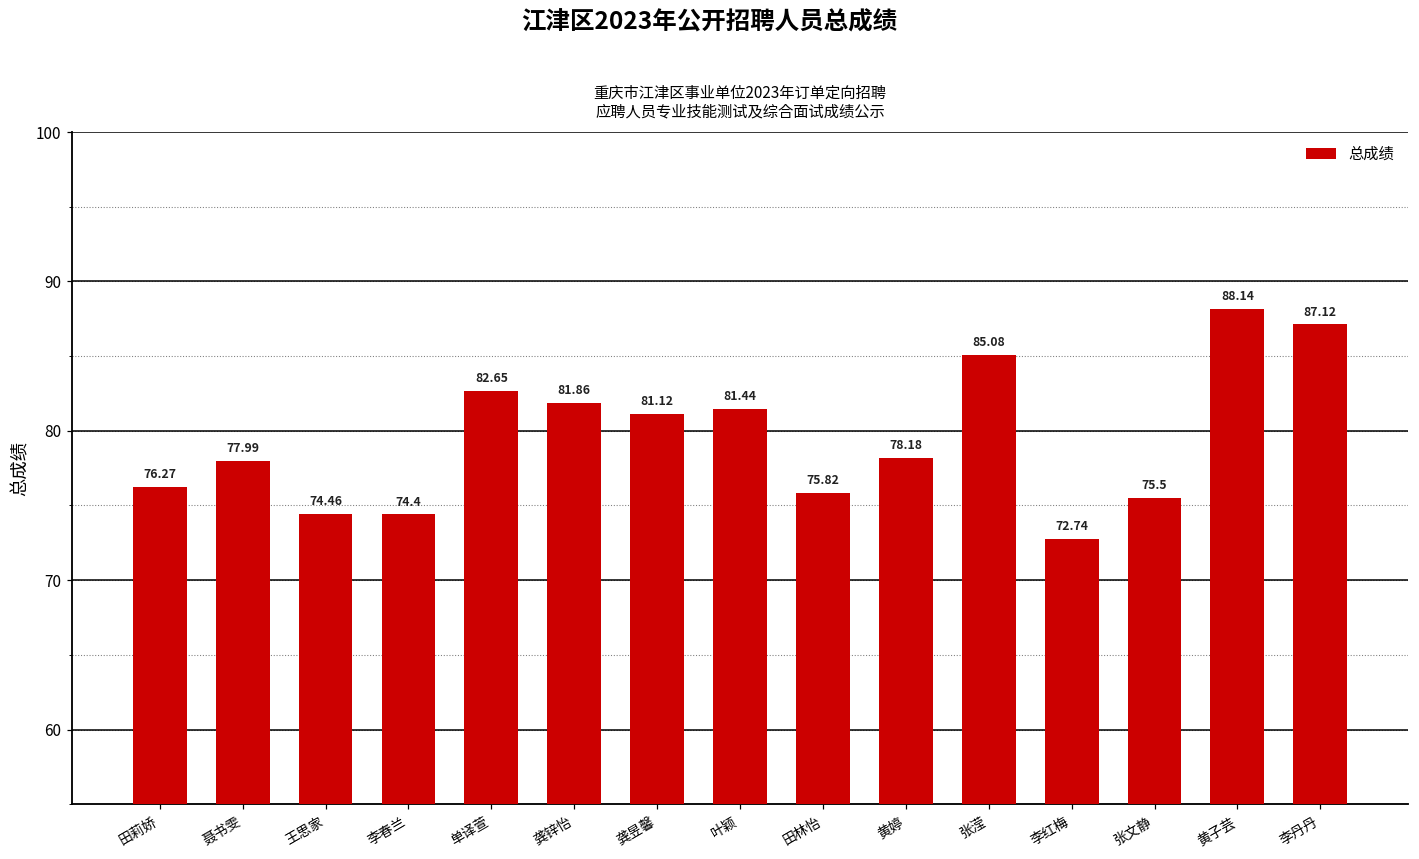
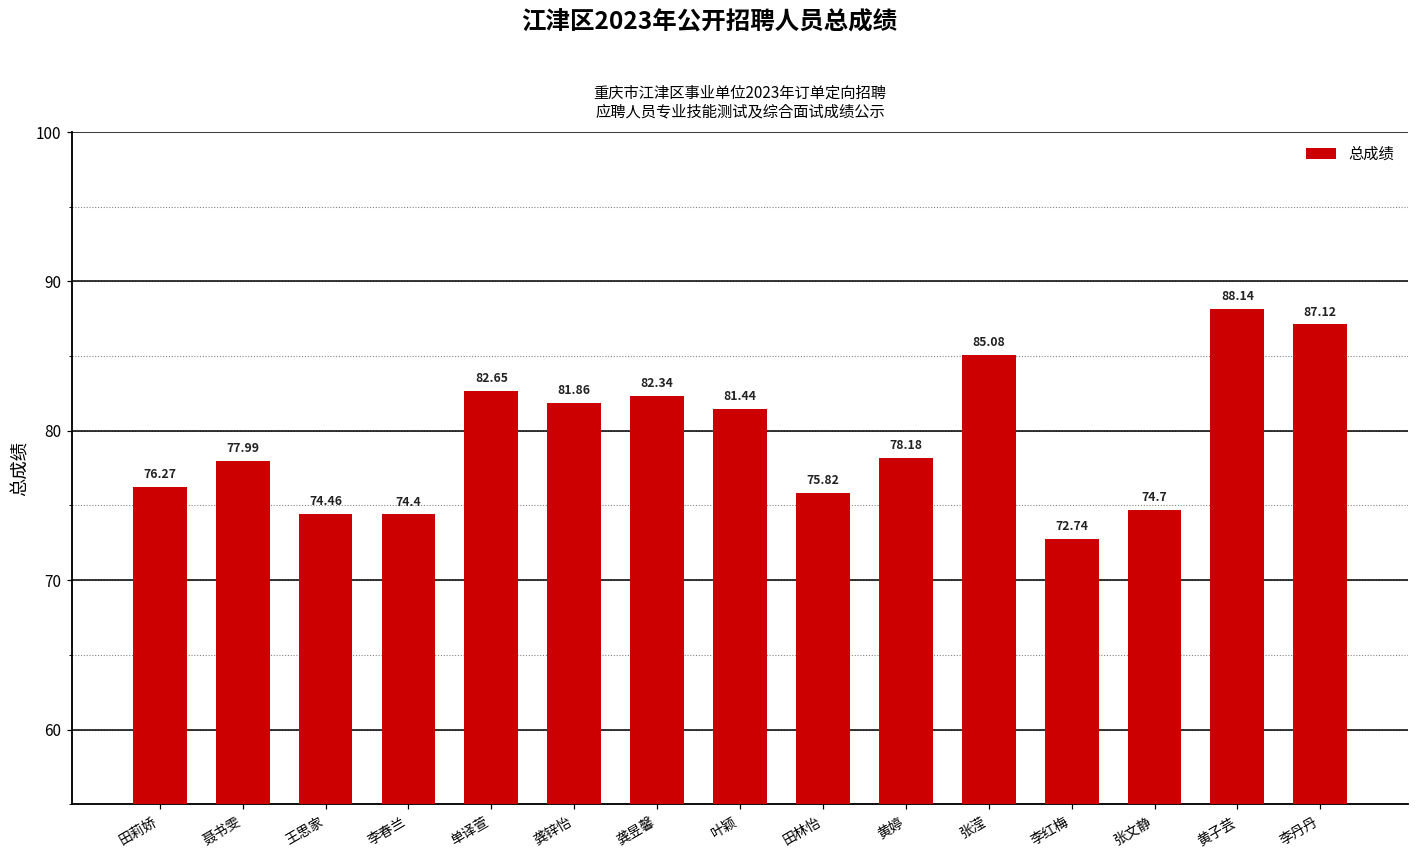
  {
    "田莉娇": 76.27,
    "聂书雯": 77.99,
    "王思家": 74.46,
    "李春兰": 74.4,
    "单译萱": 82.65,
    "龚锌怡": 81.86,
-   "龚昱馨": 81.12,
+   "龚昱馨": 82.34,
    "叶颖": 81.44,
    "田林怡": 75.82,
    "黄婷": 78.18,
    "张滢": 85.08,
    "李红梅": 72.74,
-   "张文静": 75.5,
+   "张文静": 74.7,
    "黄子芸": 88.14,
    "李丹丹": 87.12
  }
